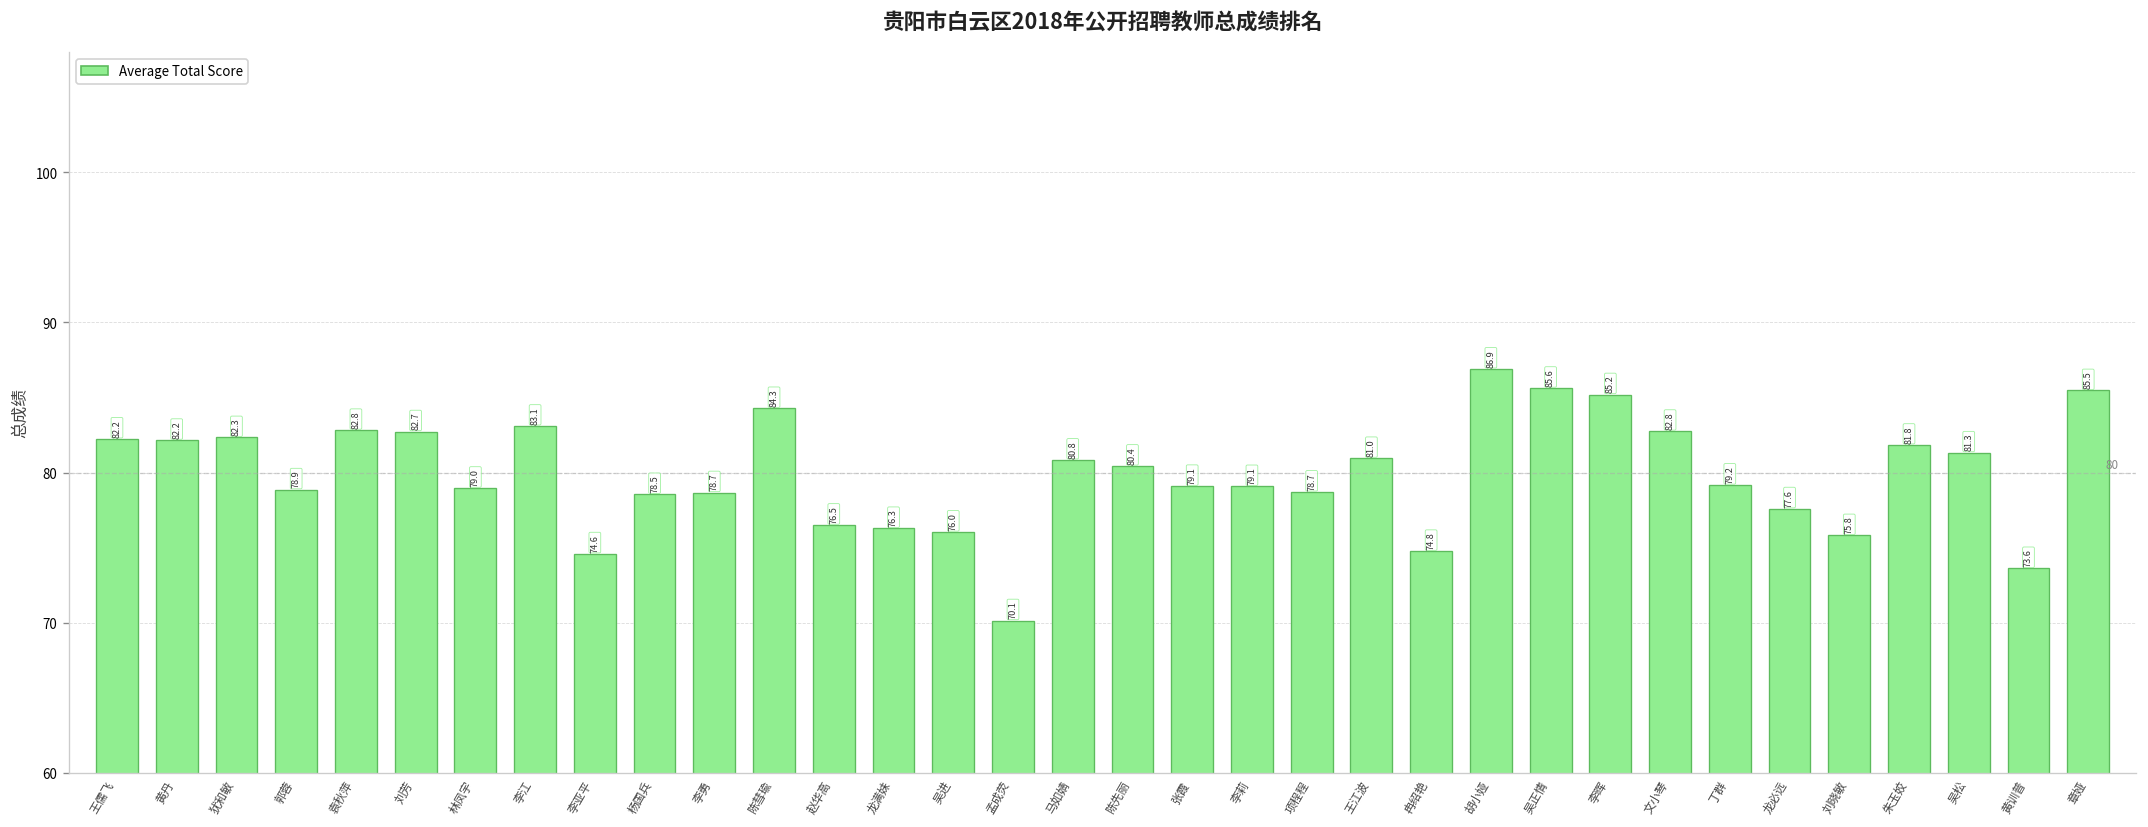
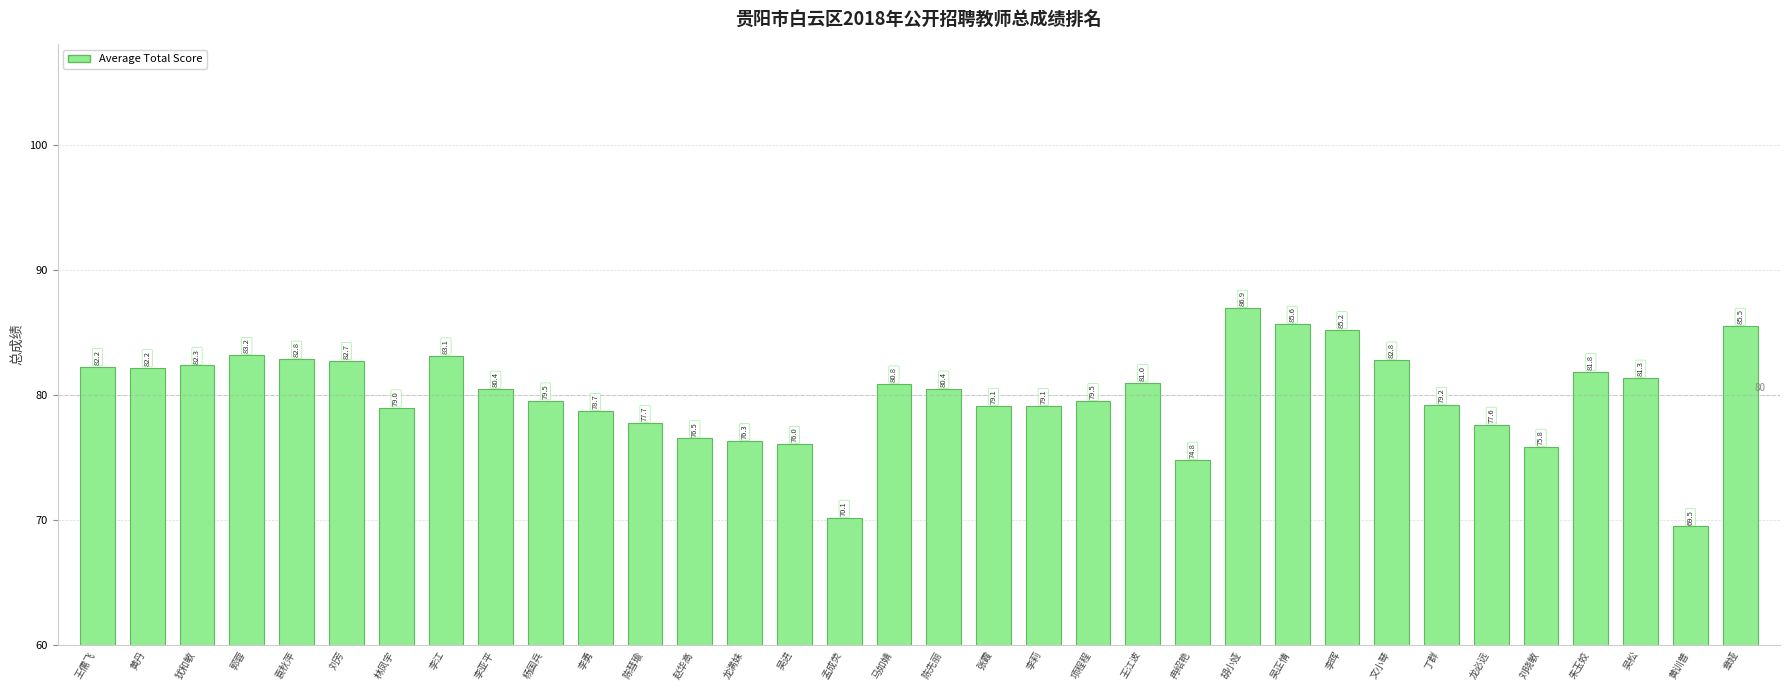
  {
-   "郭蓉": 78.9,
-   "李亚平": 74.6,
-   "杨国兵": 78.5,
-   "陈彗瑜": 84.3,
-   "项程程": 78.7,
-   "黄训普": 73.6
+   "郭蓉": 83.2,
+   "李亚平": 80.4,
+   "杨国兵": 79.5,
+   "陈彗瑜": 77.7,
+   "项程程": 79.5,
+   "黄训普": 69.5
  }
